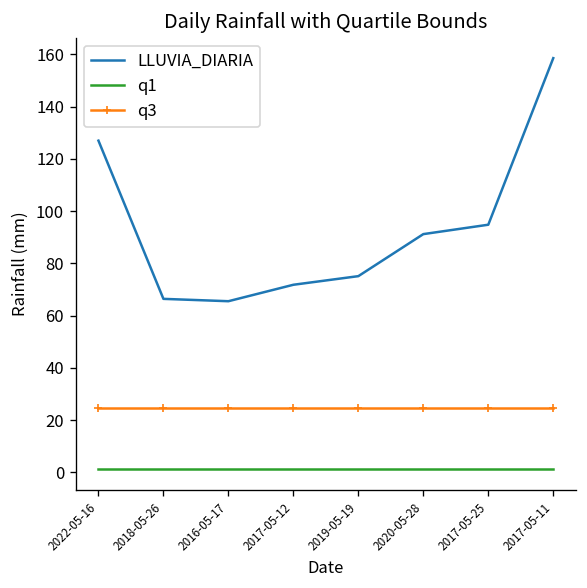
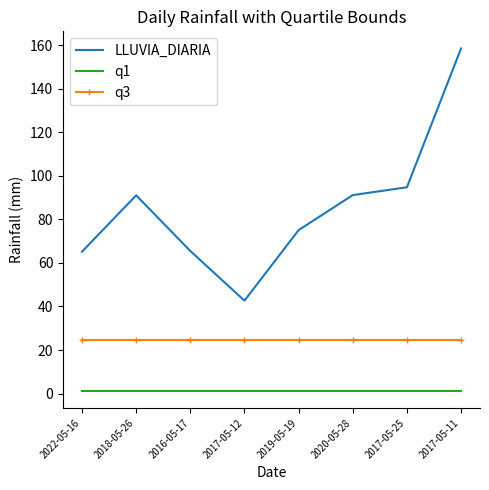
  {
    "LLUVIA_DIARIA": {
-     "2022-05-16": 127,
-     "2018-05-26": 66,
+     "2022-05-16": 65,
+     "2018-05-26": 91,
      "2016-05-17": 66,
-     "2017-05-12": 72,
+     "2017-05-12": 43,
      "2019-05-19": 75,
      "2020-05-28": 91,
      "2017-05-25": 95,
      "2017-05-11": 159
    },
    "q1": {
      "2022-05-16": 1,
      "2018-05-26": 1,
      "2016-05-17": 1,
      "2017-05-12": 1,
      "2019-05-19": 1,
      "2020-05-28": 1,
      "2017-05-25": 1,
      "2017-05-11": 1
    },
    "q3": {
      "2022-05-16": 25,
      "2018-05-26": 25,
      "2016-05-17": 25,
      "2017-05-12": 25,
      "2019-05-19": 25,
      "2020-05-28": 25,
      "2017-05-25": 25,
      "2017-05-11": 25
    }
  }
